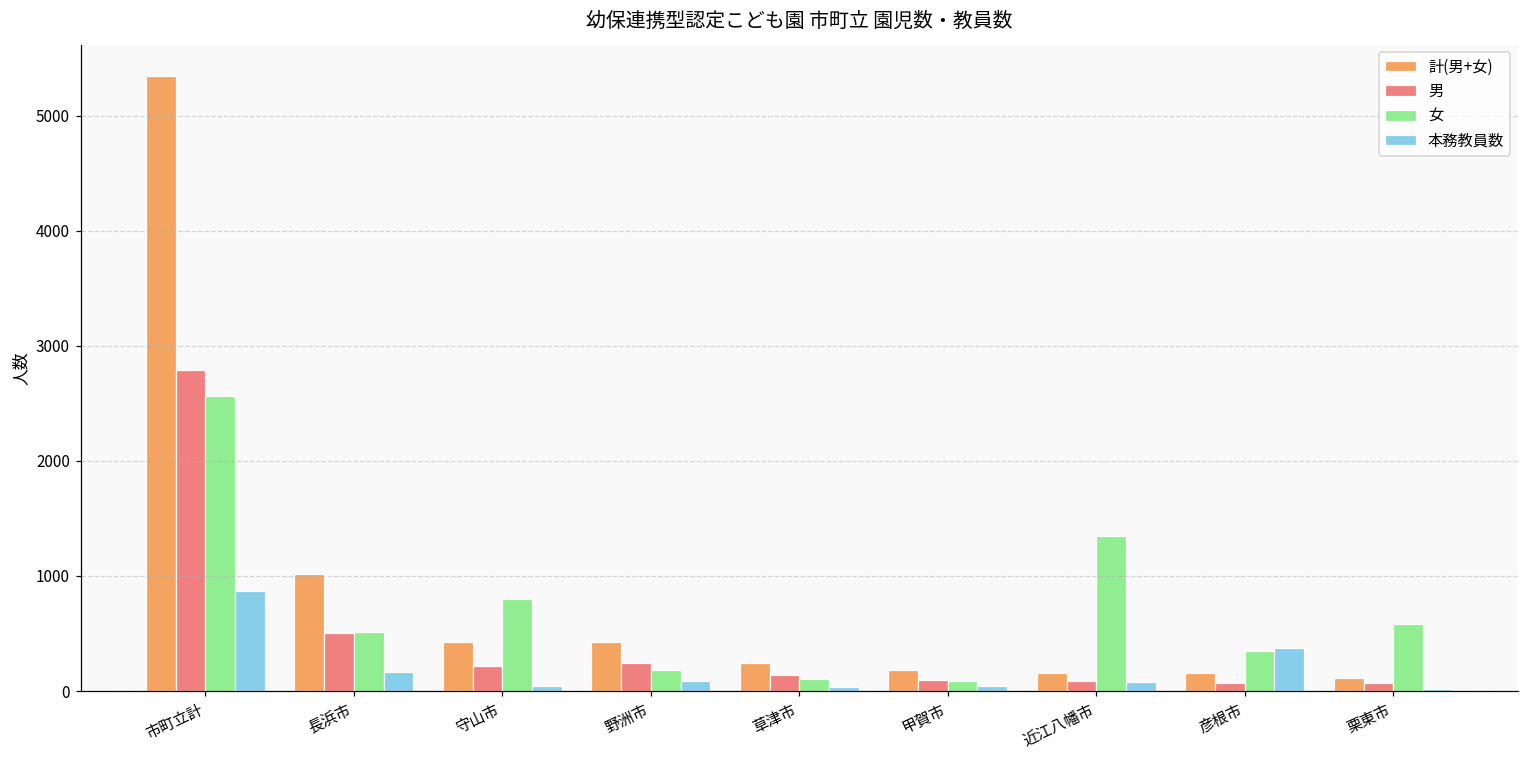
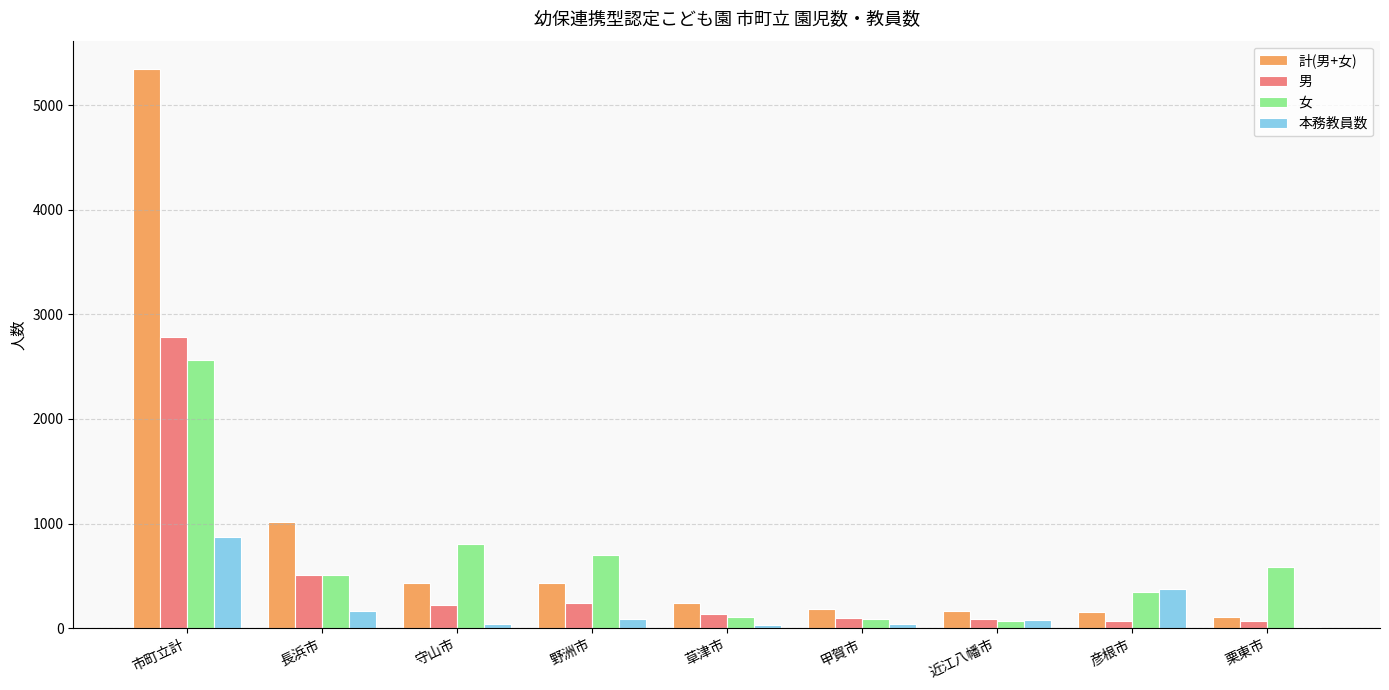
  {
    "女": {
      "市町立計": 2560,
      "長浜市": 510,
      "守山市": 800,
-     "野洲市": 180,
+     "野洲市": 700,
      "草津市": 110,
      "甲賀市": 90,
-     "近江八幡市": 1340,
+     "近江八幡市": 70,
      "彦根市": 350,
      "栗東市": 580
    },
    "本務教員数": {
      "市町立計": 870,
      "長浜市": 160,
      "守山市": 40,
      "野洲市": 90,
      "草津市": 30,
      "甲賀市": 40,
      "近江八幡市": 80,
      "彦根市": 380
    }
  }
